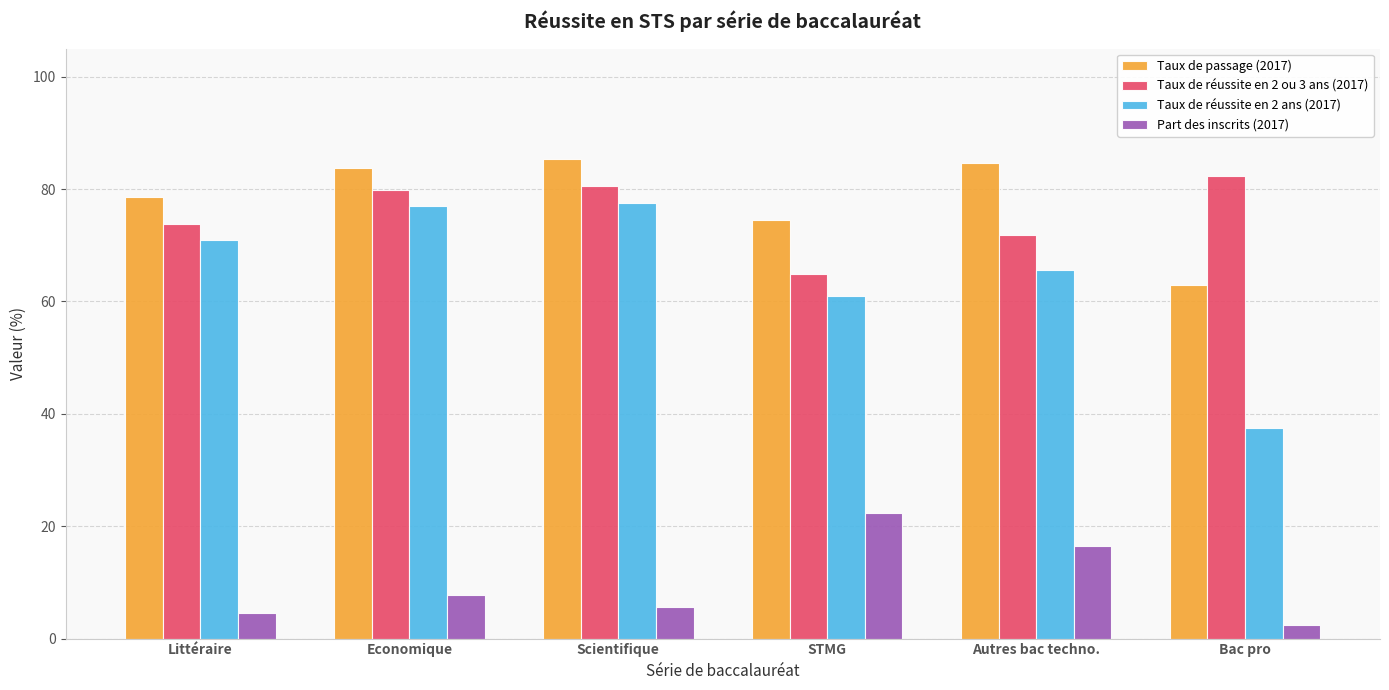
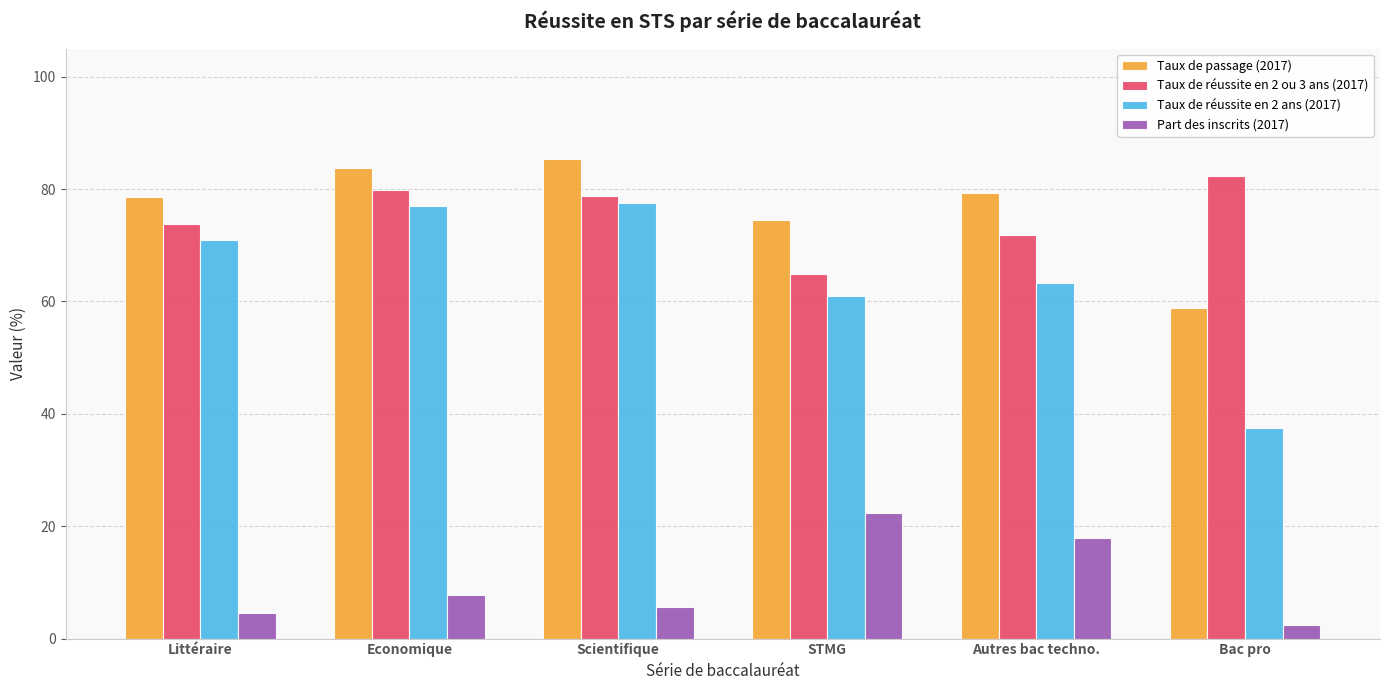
  {
    "Taux de passage (2017)": {
      "Littéraire": 79,
      "Economique": 84,
      "Scientifique": 85,
      "STMG": 74,
-     "Autres bac techno.": 85,
-     "Bac pro": 63
+     "Autres bac techno.": 79,
+     "Bac pro": 59
    },
    "Taux de réussite en 2 ou 3 ans (2017)": {
      "Littéraire": 74,
      "Economique": 80,
-     "Scientifique": 81,
+     "Scientifique": 79,
      "STMG": 65,
      "Autres bac techno.": 72,
      "Bac pro": 82
    },
    "Taux de réussite en 2 ans (2017)": {
      "Littéraire": 71,
      "Economique": 77,
      "Scientifique": 78,
      "STMG": 61,
-     "Autres bac techno.": 66,
+     "Autres bac techno.": 63,
      "Bac pro": 38
    },
    "Part des inscrits (2017)": {
      "Littéraire": 5,
      "Economique": 8,
      "Scientifique": 6,
      "STMG": 22,
-     "Autres bac techno.": 16,
+     "Autres bac techno.": 18,
      "Bac pro": 2
    }
  }
